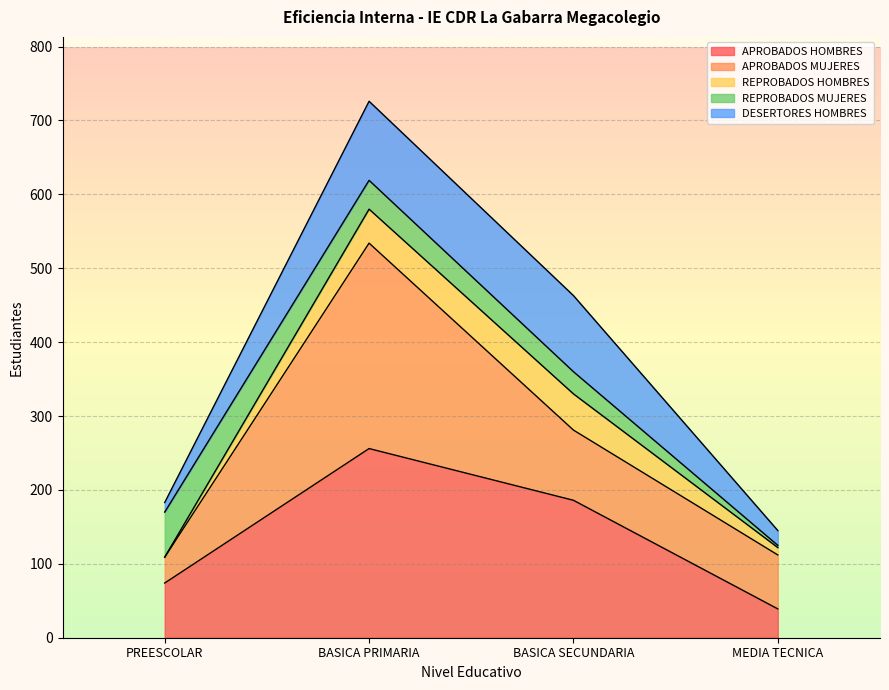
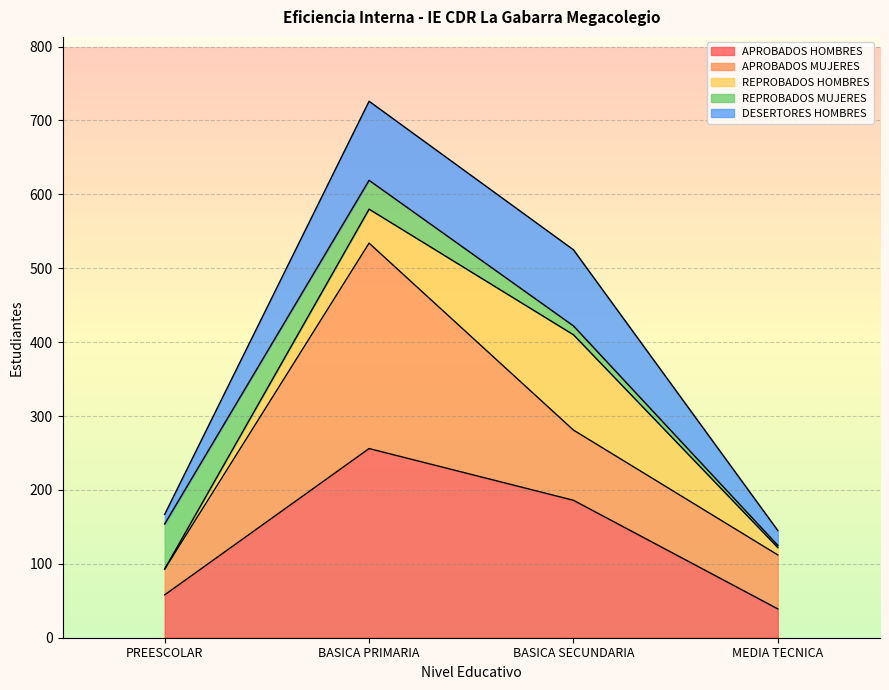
  {
    "APROBADOS HOMBRES": {
-     "PREESCOLAR": 70,
+     "PREESCOLAR": 60,
      "BASICA PRIMARIA": 260,
      "BASICA SECUNDARIA": 190,
      "MEDIA TECNICA": 40
    },
    "APROBADOS MUJERES": {
      "BASICA PRIMARIA": 280,
      "BASICA SECUNDARIA": 100,
      "MEDIA TECNICA": 70
    },
    "REPROBADOS HOMBRES": {
      "BASICA PRIMARIA": 50,
-     "BASICA SECUNDARIA": 50
+     "BASICA SECUNDARIA": 130
    },
    "REPROBADOS MUJERES": {
      "PREESCOLAR": 60,
      "BASICA PRIMARIA": 40,
-     "BASICA SECUNDARIA": 30
+     "BASICA SECUNDARIA": 10
    },
    "DESERTORES HOMBRES": {
      "PREESCOLAR": 10,
      "BASICA PRIMARIA": 110,
      "BASICA SECUNDARIA": 100,
      "MEDIA TECNICA": 20
    }
  }
